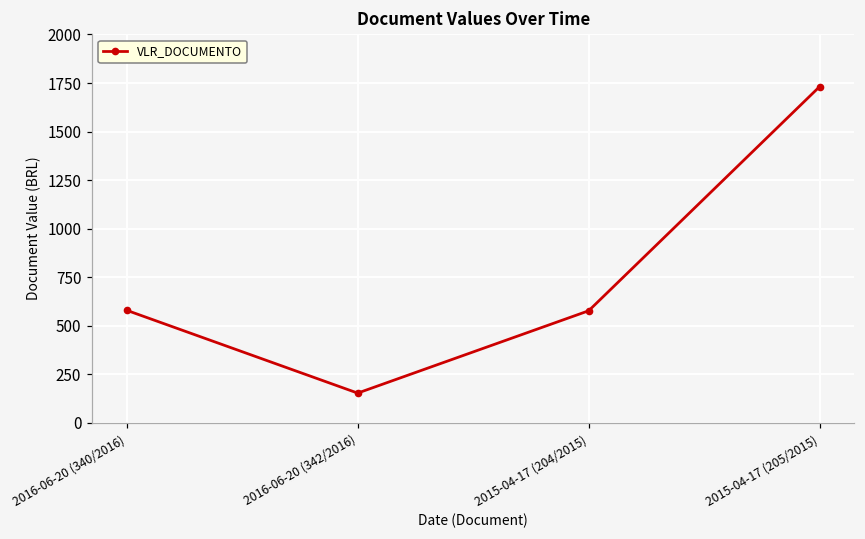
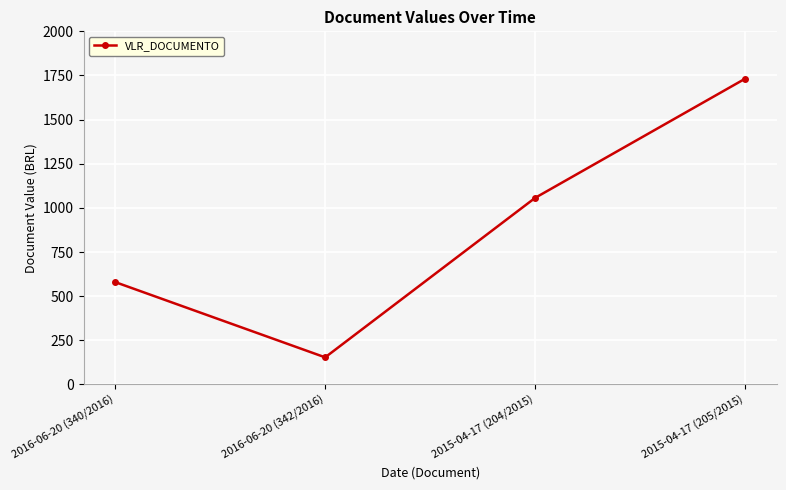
  {
    "2016-06-20 (340/2016)": 580,
    "2016-06-20 (342/2016)": 150,
-   "2015-04-17 (204/2015)": 580,
+   "2015-04-17 (204/2015)": 1060,
    "2015-04-17 (205/2015)": 1730
  }
